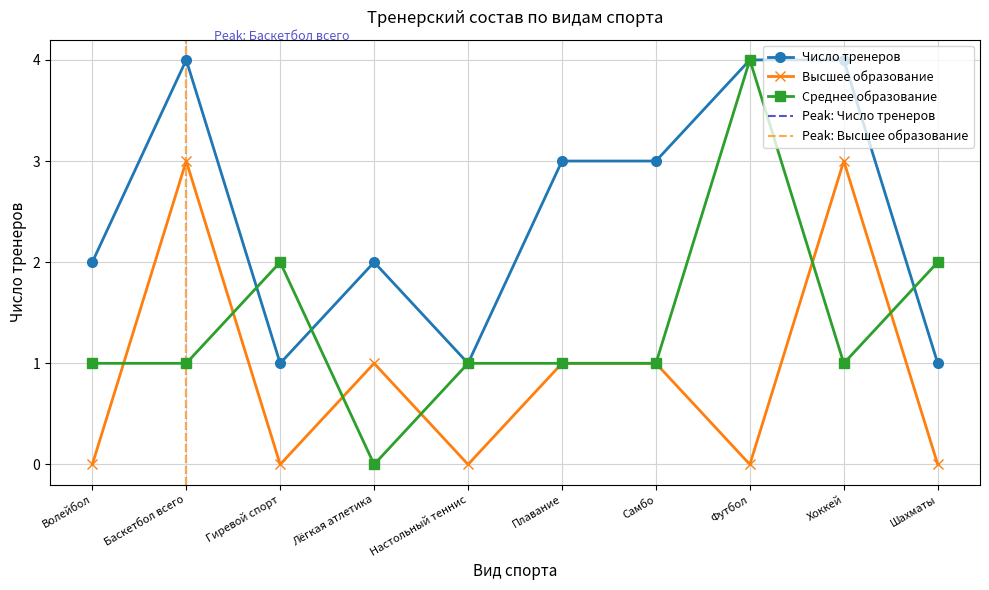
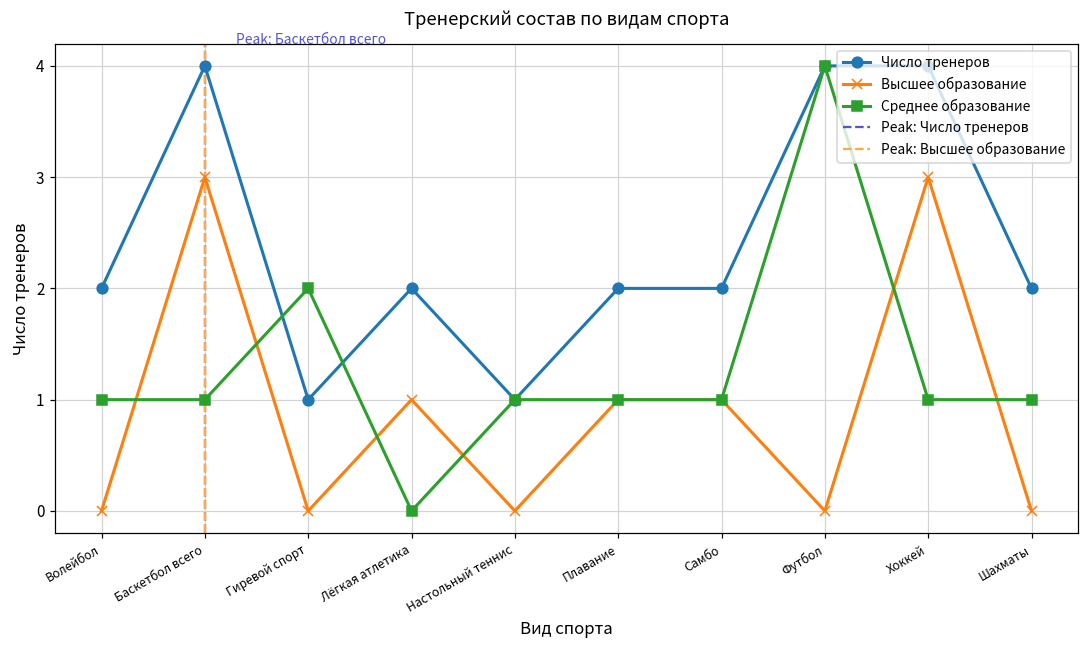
  {
    "Число тренеров": {
      "Волейбол": 2,
      "Баскетбол всего": 4,
      "Гиревой спорт": 1,
      "Лёгкая атлетика": 2,
-     "Плавание": 3,
-     "Самбо": 3,
-     "Шахматы": 1
+     "Плавание": 2,
+     "Самбо": 2,
+     "Шахматы": 2
    },
    "Высшее образование": {
      "Волейбол": 0,
      "Баскетбол всего": 3,
      "Гиревой спорт": 0,
      "Лёгкая атлетика": 1,
      "Настольный теннис": 0,
      "Футбол": 0,
      "Хоккей": 3,
      "Шахматы": 0
    },
    "Среднее образование": {
      "Волейбол": 1,
      "Баскетбол всего": 1,
      "Гиревой спорт": 2,
      "Лёгкая атлетика": 0,
      "Хоккей": 1,
-     "Шахматы": 2
+     "Шахматы": 1
    }
  }
